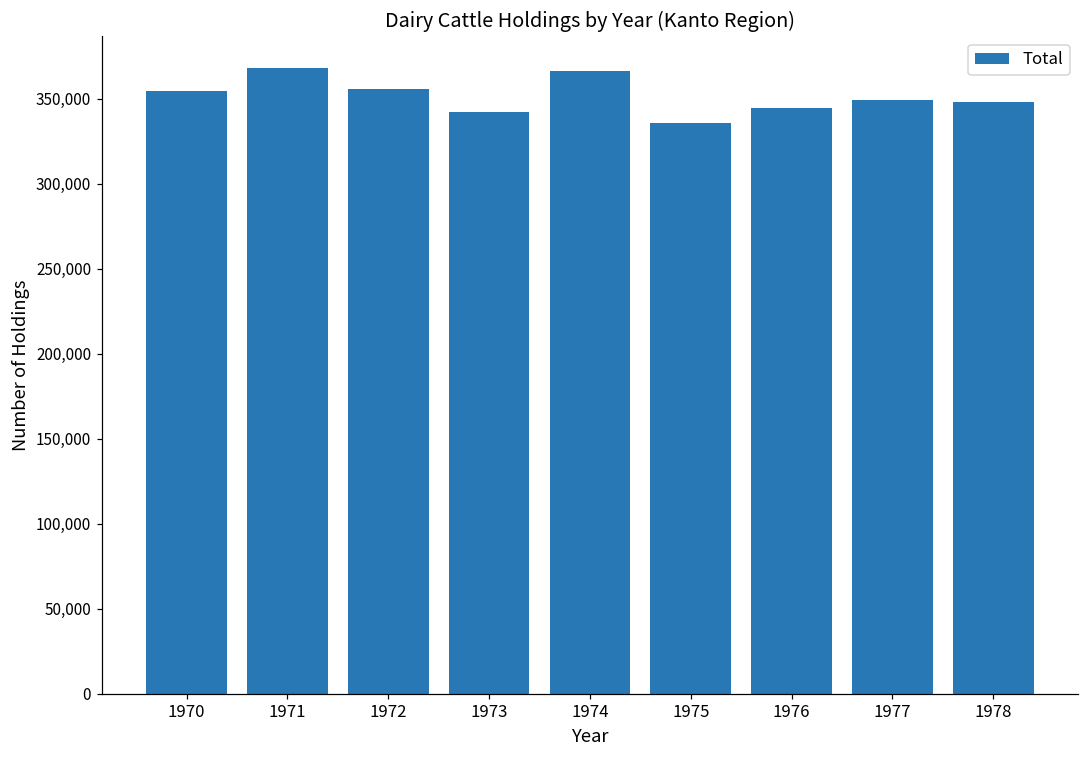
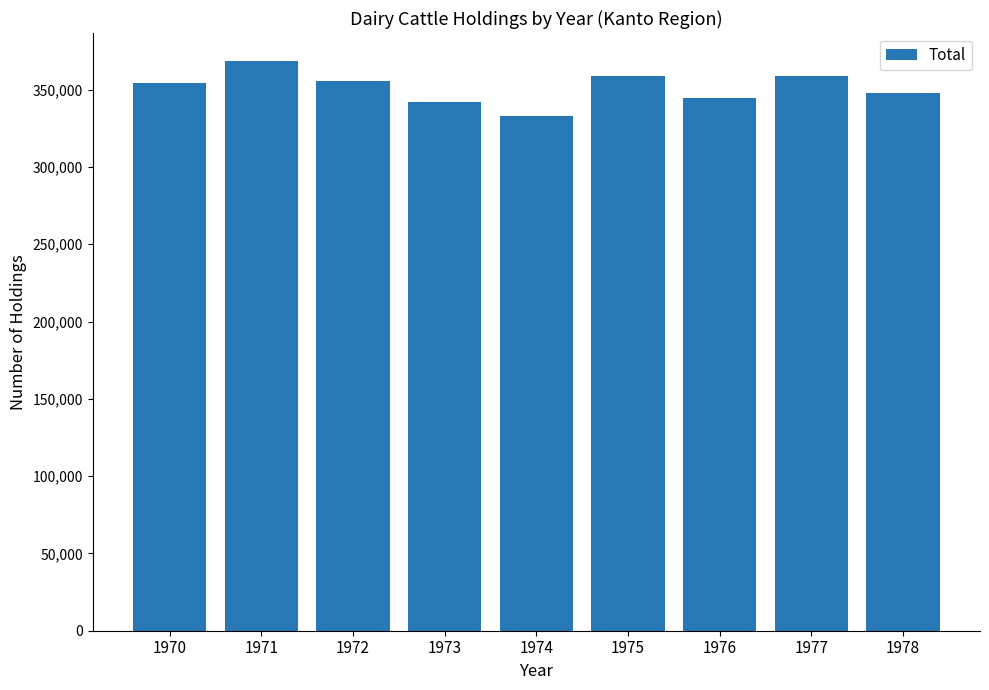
  {
    "1970": "354,000",
    "1971": "368,000",
    "1972": "355,000",
    "1973": "342,000",
-   "1974": "366,000",
-   "1975": "336,000",
+   "1974": "333,000",
+   "1975": "359,000",
    "1976": "344,000",
-   "1977": "349,000",
+   "1977": "359,000",
    "1978": "348,000"
  }
